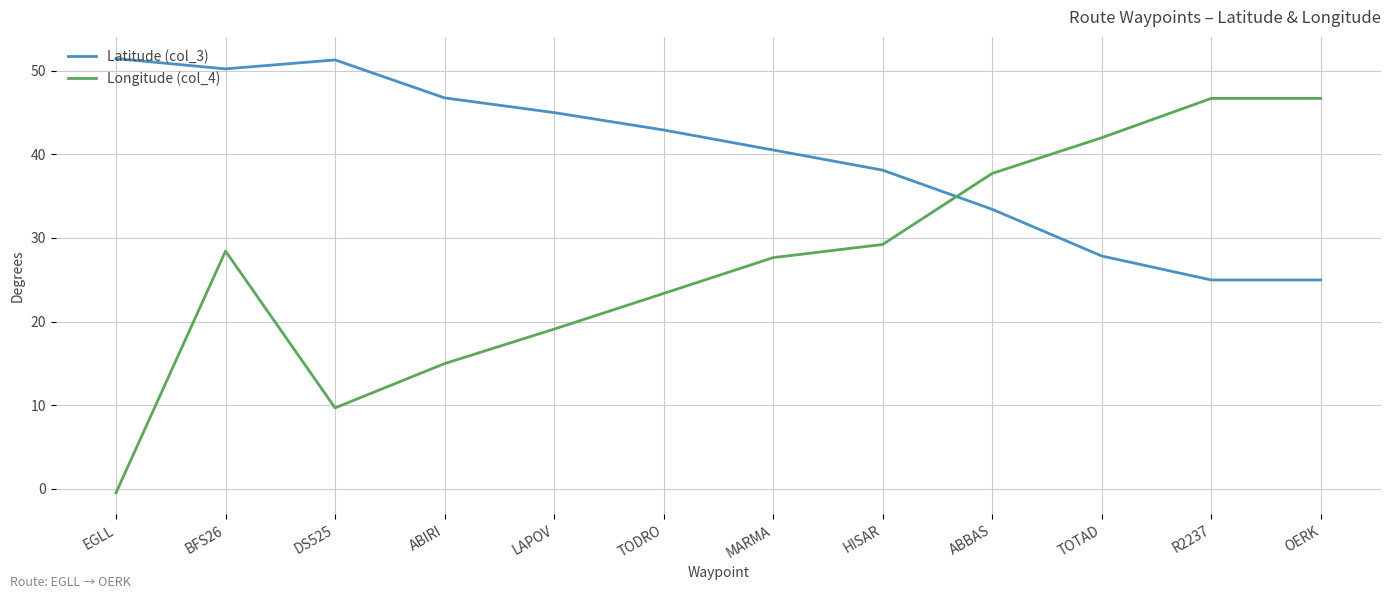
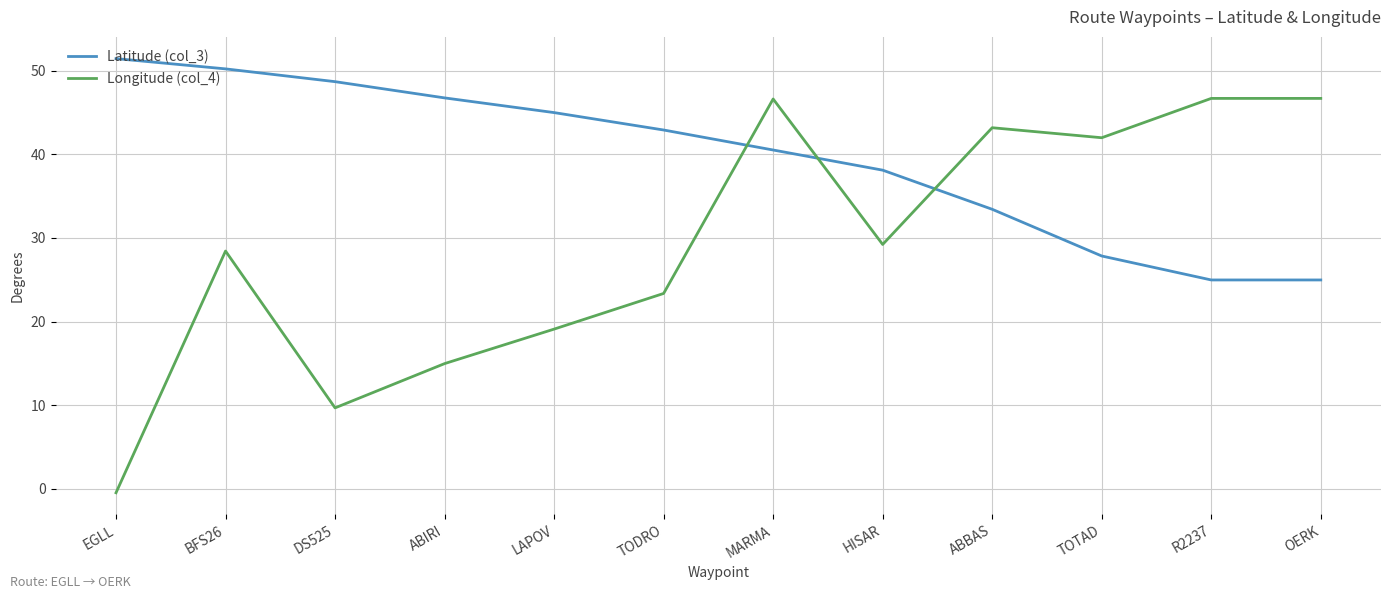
  {
    "Latitude (col_3)": {
      "EGLL": 51,
      "BFS26": 50,
-     "DS525": 51,
+     "DS525": 49,
      "ABIRI": 47,
      "LAPOV": 45,
      "TODRO": 43,
      "MARMA": 41,
      "HISAR": 38,
      "ABBAS": 33,
      "TOTAD": 28,
      "R2237": 25,
      "OERK": 25
    },
    "Longitude (col_4)": {
      "EGLL": 0,
      "BFS26": 28,
      "DS525": 10,
      "ABIRI": 15,
      "LAPOV": 19,
      "TODRO": 23,
-     "MARMA": 28,
+     "MARMA": 47,
      "HISAR": 29,
-     "ABBAS": 38,
+     "ABBAS": 43,
      "TOTAD": 42,
      "R2237": 47,
      "OERK": 47
    }
  }
